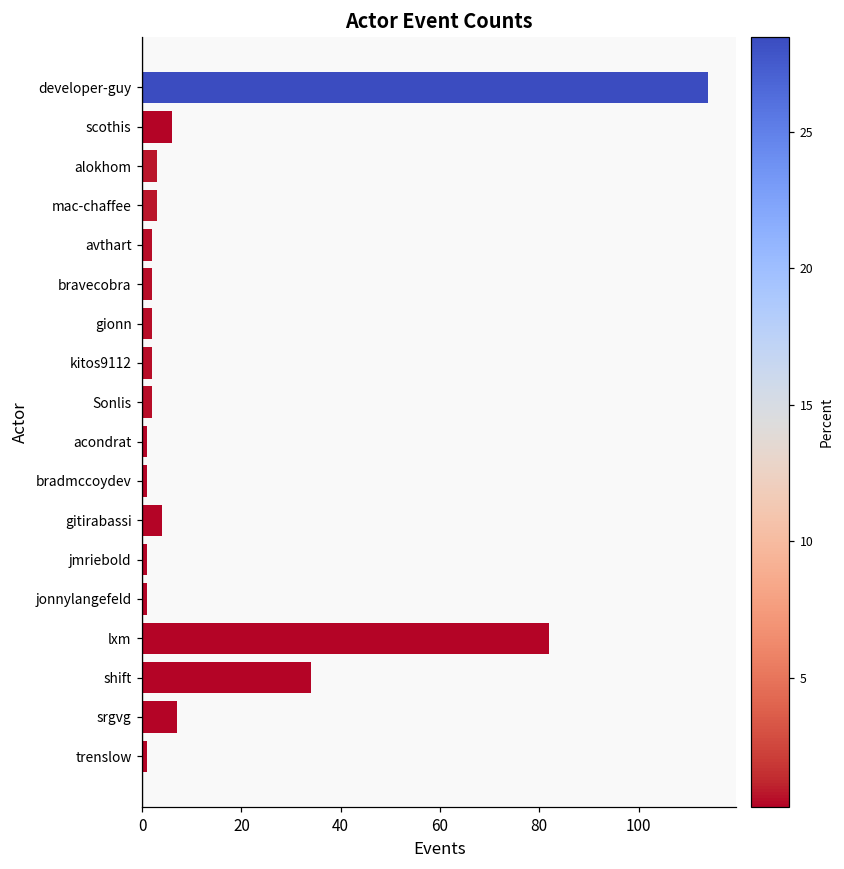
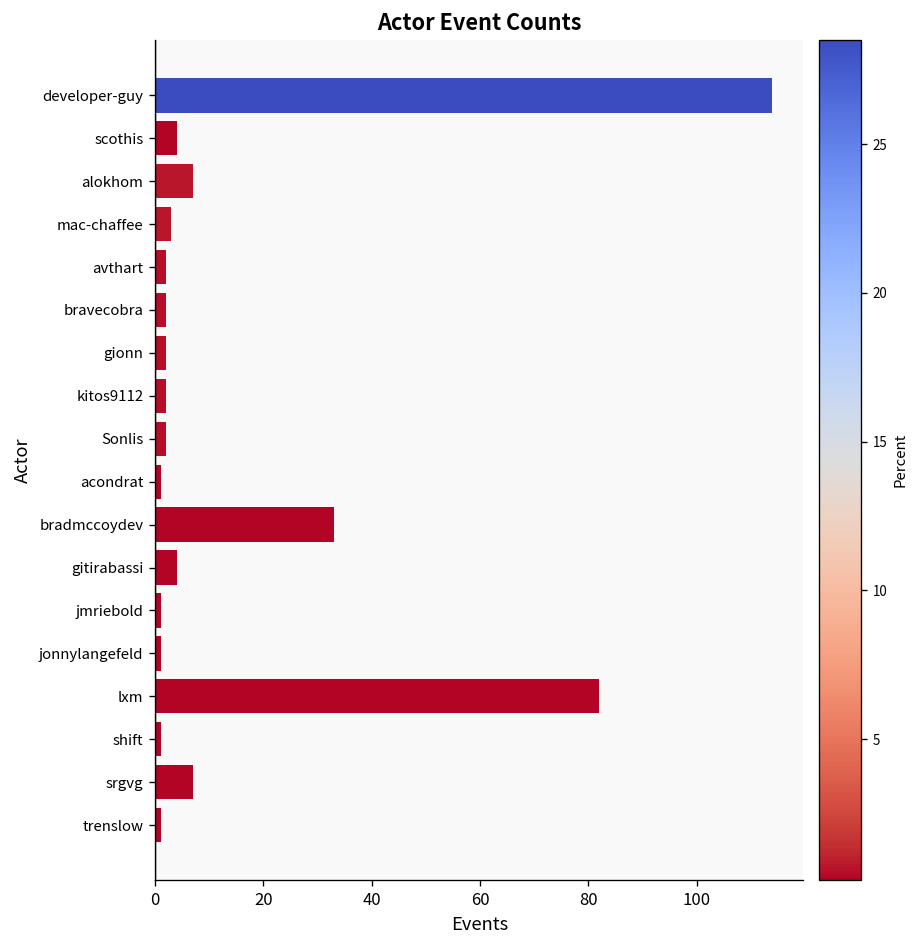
  {
    "developer-guy": 114,
-   "scothis": 6,
-   "alokhom": 3,
+   "scothis": 4,
+   "alokhom": 7,
    "mac-chaffee": 3,
    "avthart": 2,
    "bravecobra": 2,
    "gionn": 2,
    "kitos9112": 2,
    "Sonlis": 2,
    "acondrat": 1,
-   "bradmccoydev": 1,
+   "bradmccoydev": 33,
    "gitirabassi": 4,
    "jmriebold": 1,
    "jonnylangefeld": 1,
    "lxm": 82,
-   "shift": 34,
+   "shift": 1,
    "srgvg": 7,
    "trenslow": 1
  }
